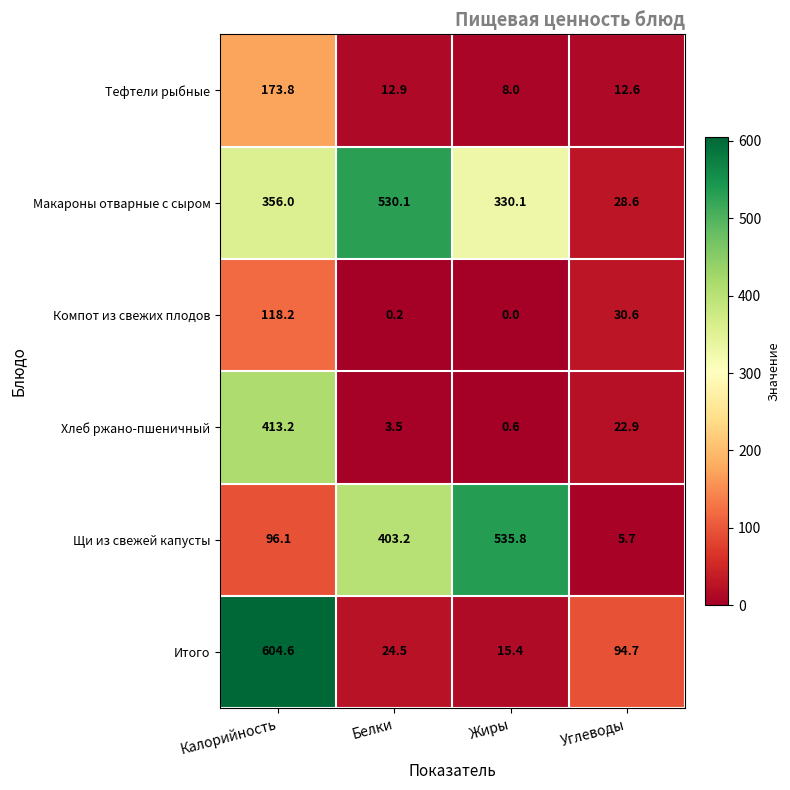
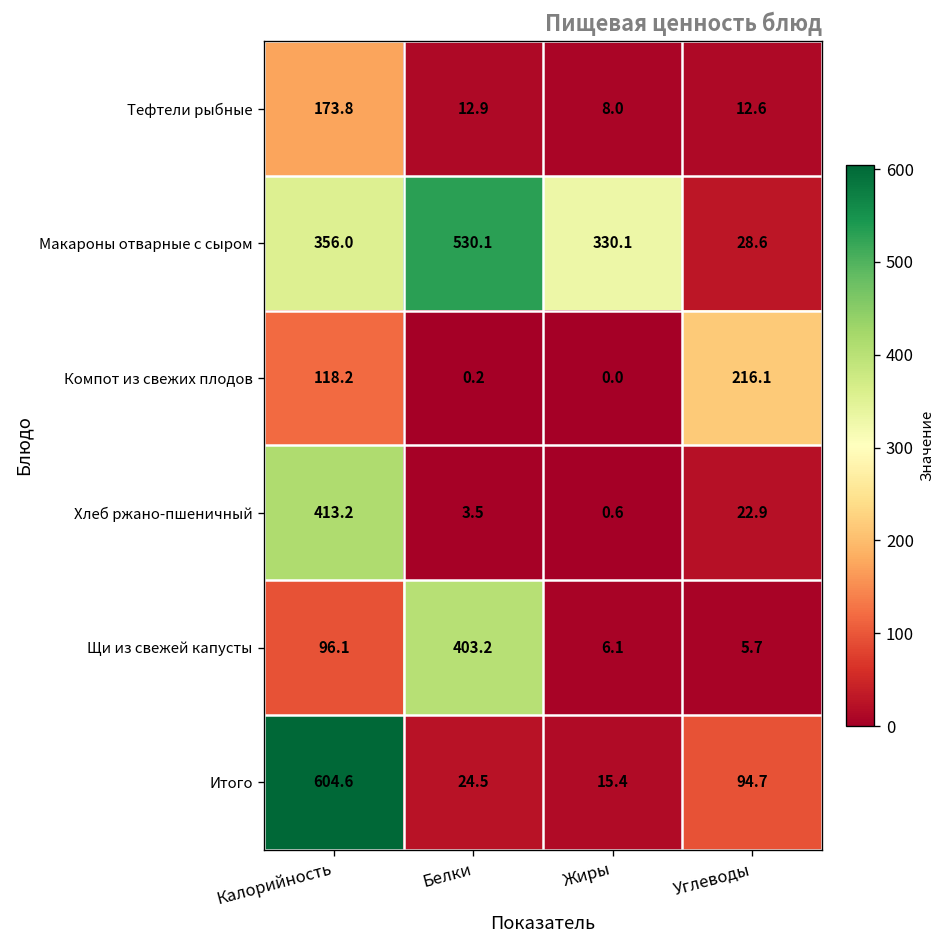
  {
    "Тефтели рыбные": {
      "Калорийность": 173.8,
      "Белки": 12.9,
      "Жиры": 8.0,
      "Углеводы": 12.6
    },
    "Макароны отварные с сыром": {
      "Калорийность": 356.0,
      "Белки": 530.1,
      "Жиры": 330.1,
      "Углеводы": 28.6
    },
    "Компот из свежих плодов": {
      "Калорийность": 118.2,
      "Белки": 0.2,
      "Жиры": 0.0,
-     "Углеводы": 30.6
+     "Углеводы": 216.1
    },
    "Хлеб ржано-пшеничный": {
      "Калорийность": 413.2,
      "Белки": 3.5,
      "Жиры": 0.6,
      "Углеводы": 22.9
    },
    "Щи из свежей капусты": {
      "Калорийность": 96.1,
      "Белки": 403.2,
-     "Жиры": 535.8,
+     "Жиры": 6.1,
      "Углеводы": 5.7
    },
    "Итого": {
      "Калорийность": 604.6,
      "Белки": 24.5,
      "Жиры": 15.4,
      "Углеводы": 94.7
    }
  }
